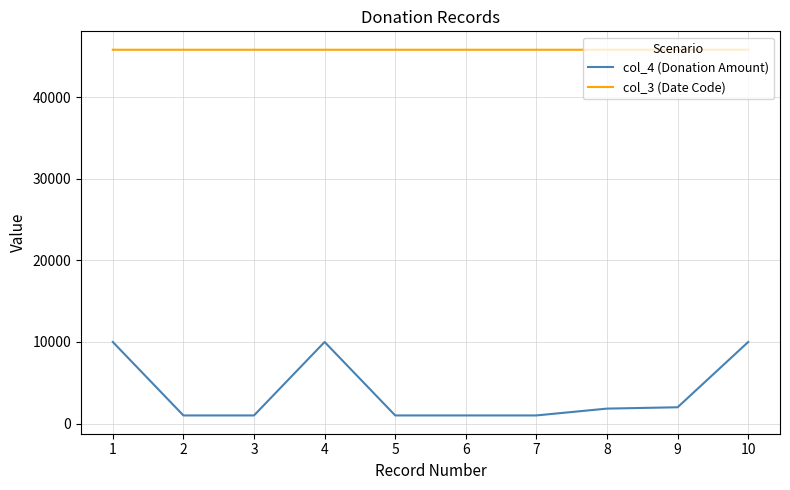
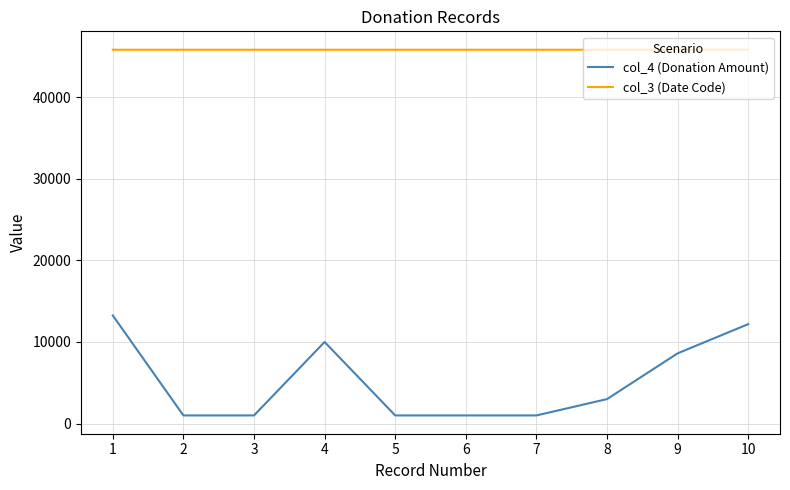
  {
    "col_4 (Donation Amount)": {
-     "1": 10000,
+     "1": 13000,
      "2": 1000,
      "3": 1000,
      "4": 10000,
      "5": 1000,
      "6": 1000,
      "7": 1000,
-     "8": 2000,
-     "9": 2000,
-     "10": 10000
+     "8": 3000,
+     "9": 9000,
+     "10": 12000
    },
    "col_3 (Date Code)": {
      "1": 46000,
      "2": 46000,
      "3": 46000,
      "4": 46000,
      "5": 46000,
      "6": 46000,
      "7": 46000
    }
  }
